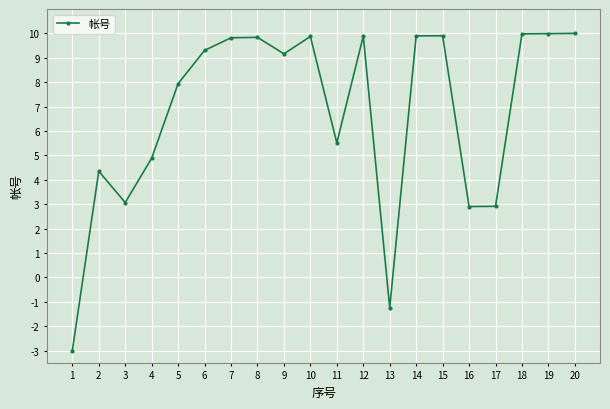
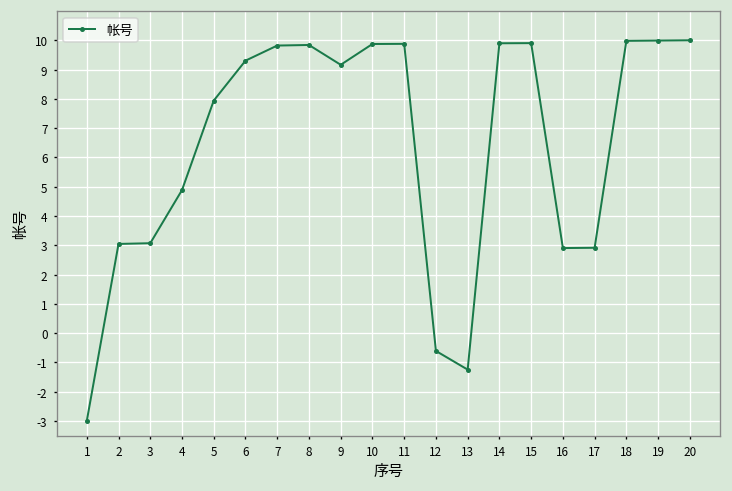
  {
    "1": -3.0,
-   "2": 4.3,
+   "2": 3.0,
    "3": 3.1,
    "4": 4.9,
    "5": 7.9,
    "6": 9.3,
    "7": 9.8,
    "8": 9.8,
    "9": 9.2,
    "10": 9.9,
-   "11": 5.5,
-   "12": 9.9,
+   "11": 9.9,
+   "12": -0.6,
    "13": -1.2,
    "14": 9.9,
    "15": 9.9,
    "16": 2.9,
    "17": 2.9,
    "18": 10.0,
    "19": 10.0,
    "20": 10.0
  }
